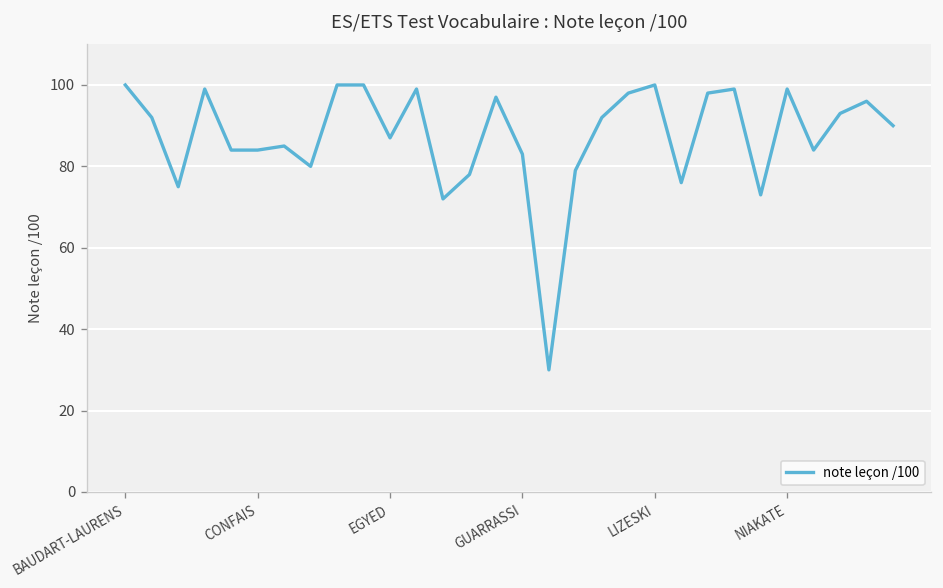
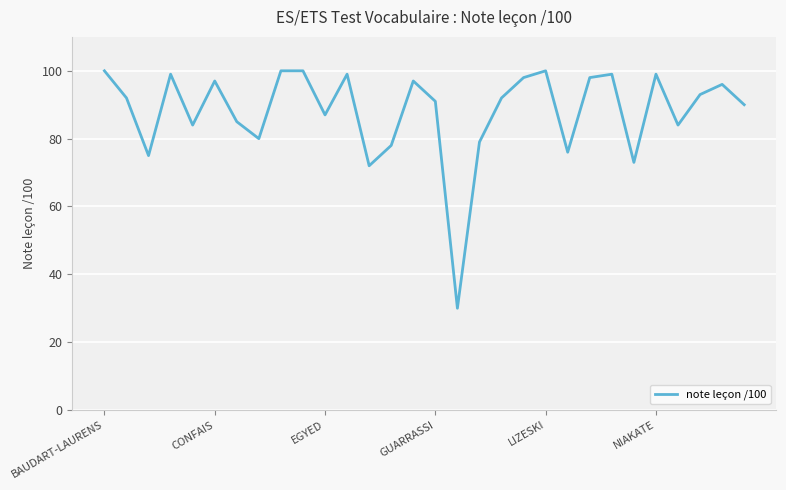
  {
    "BAUDART-LAURENS": 100,
-   "CONFAIS": 84,
+   "CONFAIS": 97,
    "EGYED": 87,
-   "GUARRASSI": 83,
+   "GUARRASSI": 91,
    "LIZESKI": 100,
    "NIAKATE": 99
  }
